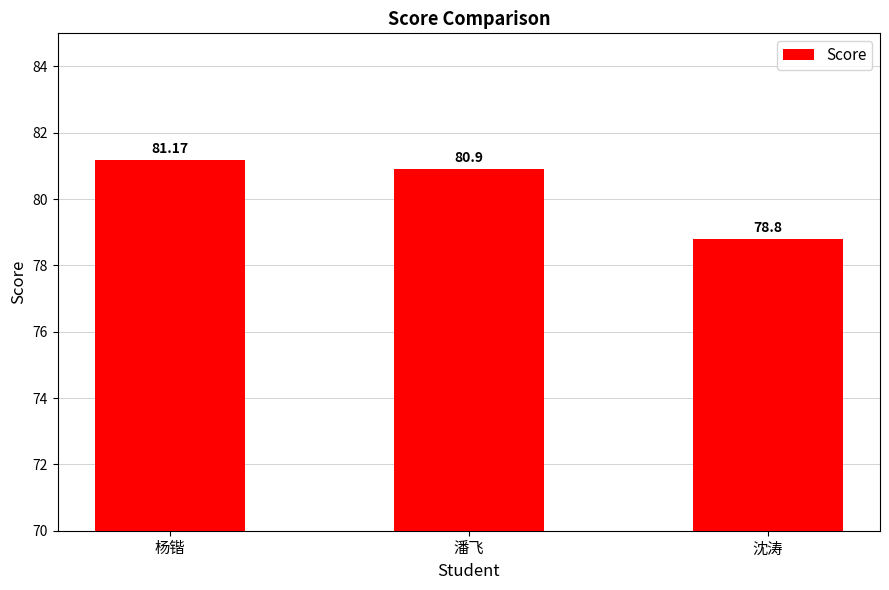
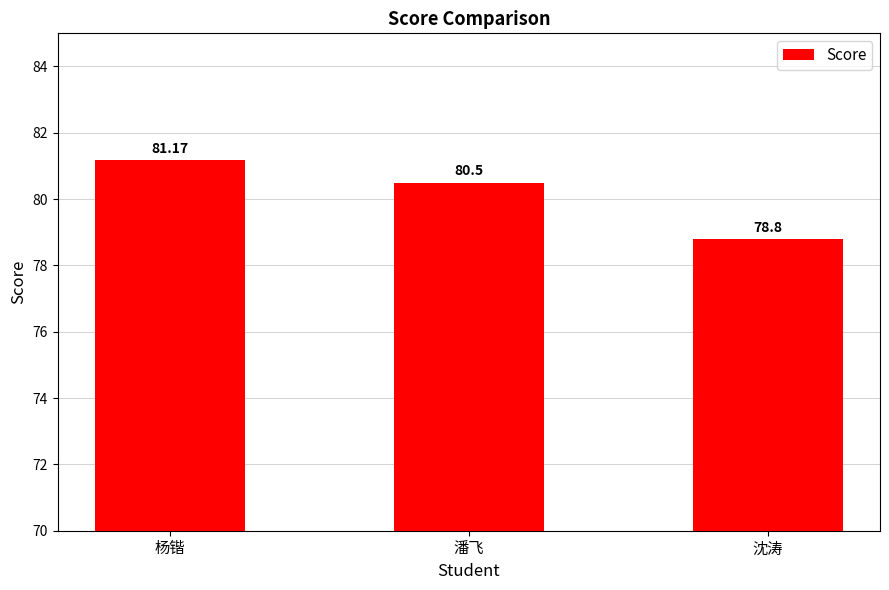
  {
    "杨锴": 81.17,
-   "潘飞": 80.9,
+   "潘飞": 80.5,
    "沈涛": 78.8
  }
